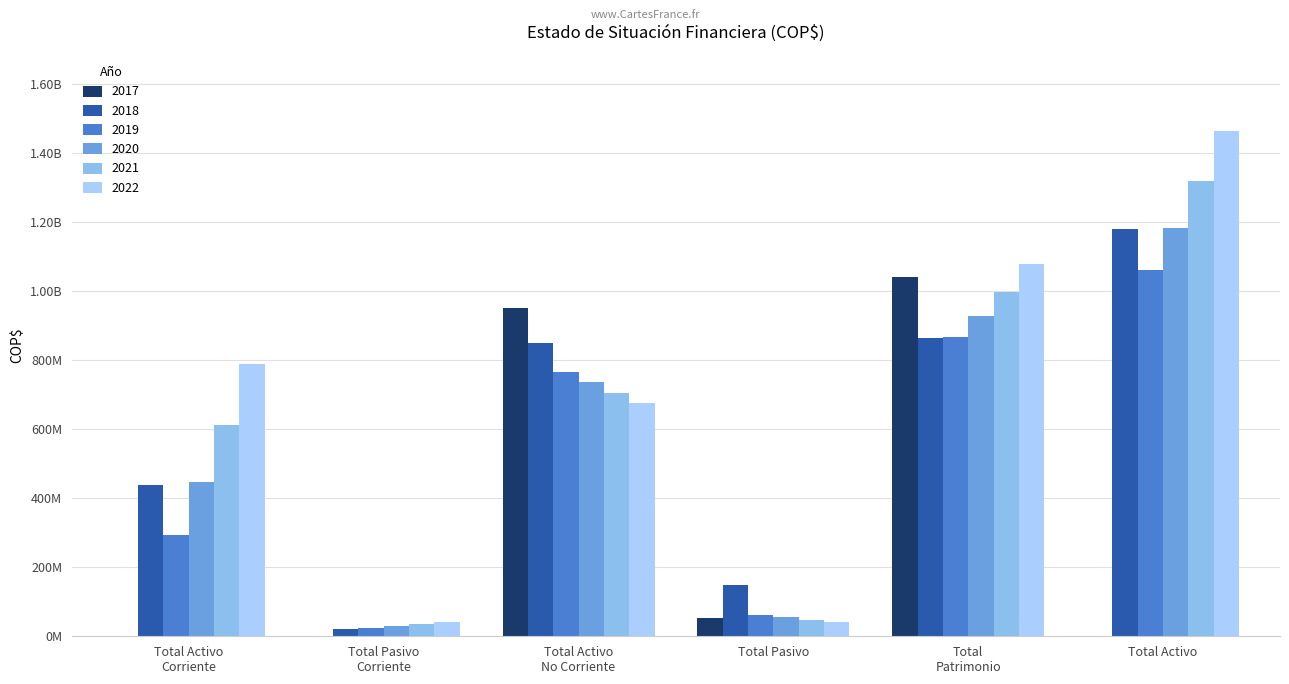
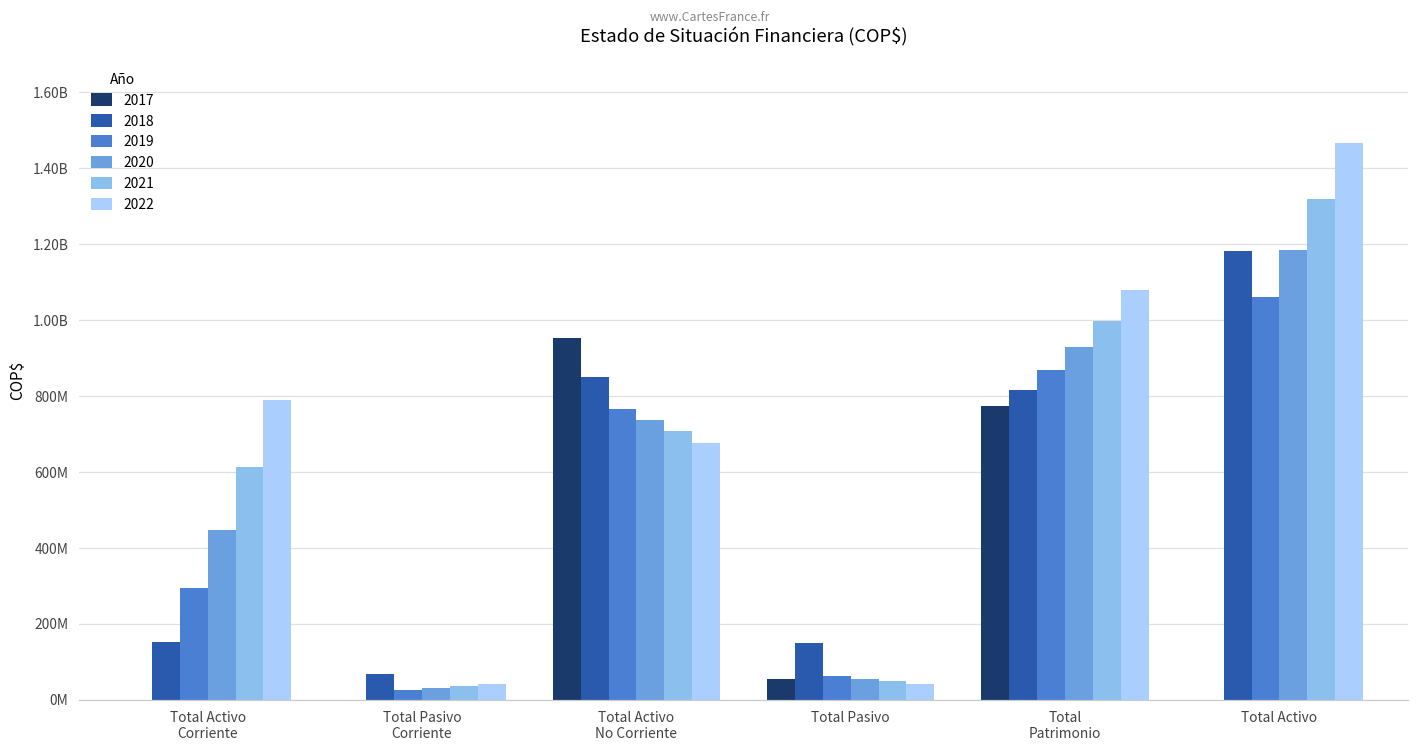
  {
    "2017": {
      "Total Activo Corriente": 0,
      "Total Pasivo Corriente": 0,
      "Total Activo No Corriente": 950000000,
      "Total Pasivo": 50000000,
-     "Total Patrimonio": 1040000000,
+     "Total Patrimonio": 770000000,
      "Total Activo": 0
    },
    "2018": {
-     "Total Activo Corriente": 440000000,
-     "Total Pasivo Corriente": 20000000,
+     "Total Activo Corriente": 150000000,
+     "Total Pasivo Corriente": 70000000,
      "Total Activo No Corriente": 850000000,
      "Total Pasivo": 150000000,
-     "Total Patrimonio": 870000000,
+     "Total Patrimonio": 820000000,
      "Total Activo": 1180000000
    }
  }
